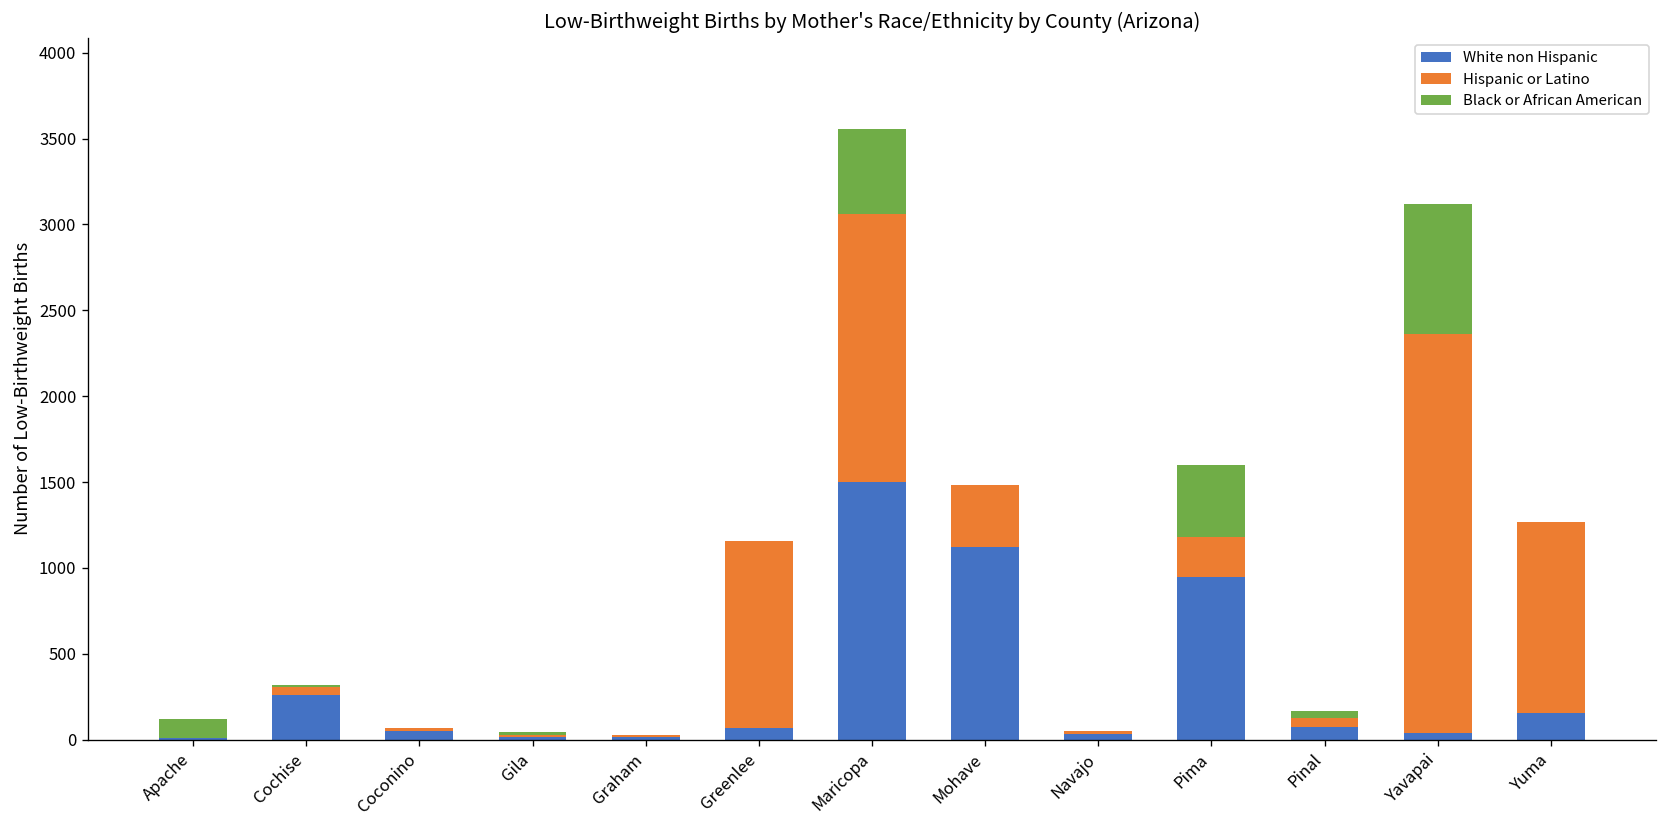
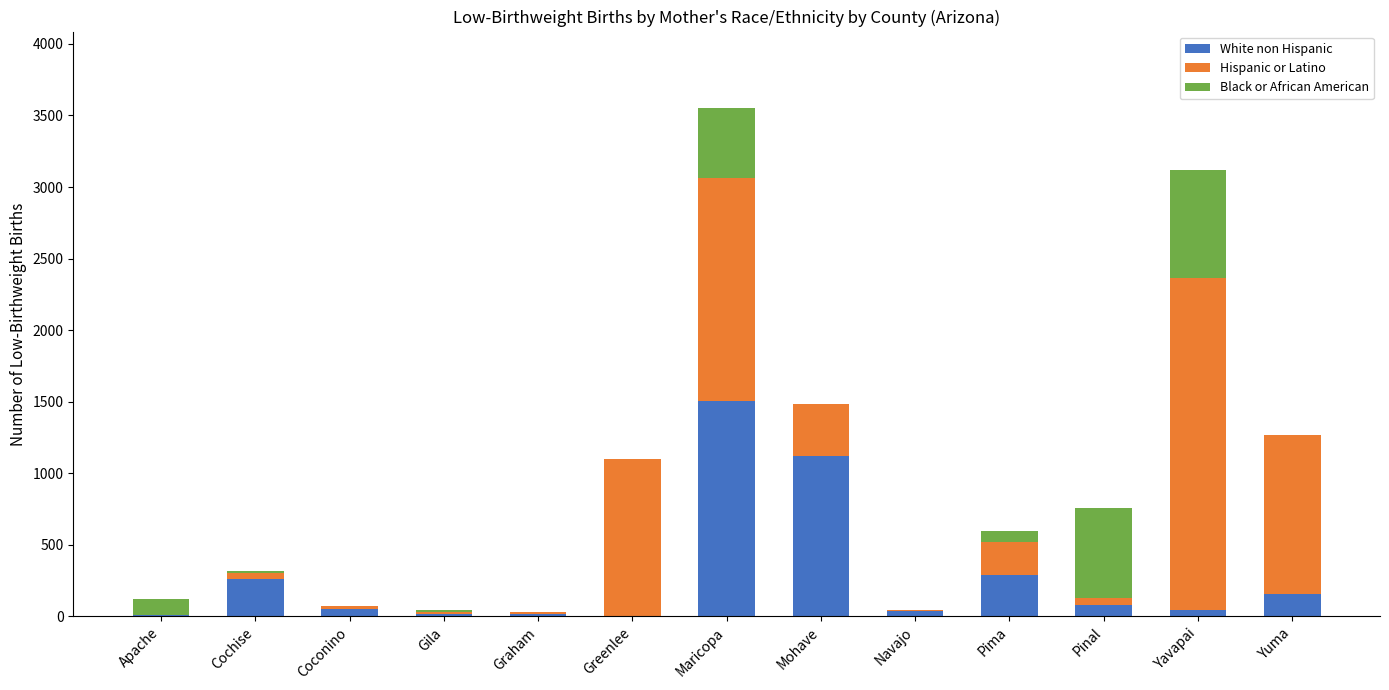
  {
    "White non Hispanic": {
      "Cochise": 260,
      "Coconino": 50,
-     "Greenlee": 70,
+     "Greenlee": 10,
      "Maricopa": 1500,
      "Mohave": 1120,
      "Navajo": 40,
-     "Pima": 950,
+     "Pima": 290,
      "Pinal": 80,
      "Yavapai": 40,
      "Yuma": 150
    },
    "Hispanic or Latino": {
      "Apache": 0,
      "Cochise": 50,
      "Coconino": 20,
      "Greenlee": 1090,
      "Maricopa": 1560,
      "Mohave": 360,
      "Pima": 230,
      "Pinal": 50,
      "Yavapai": 2320,
      "Yuma": 1120
    },
    "Black or African American": {
      "Apache": 110,
      "Coconino": 0,
      "Graham": 0,
      "Greenlee": 0,
      "Maricopa": 490,
      "Mohave": 0,
      "Navajo": 0,
-     "Pima": 420,
-     "Pinal": 40,
+     "Pima": 80,
+     "Pinal": 630,
      "Yavapai": 760,
      "Yuma": 0
    }
  }
